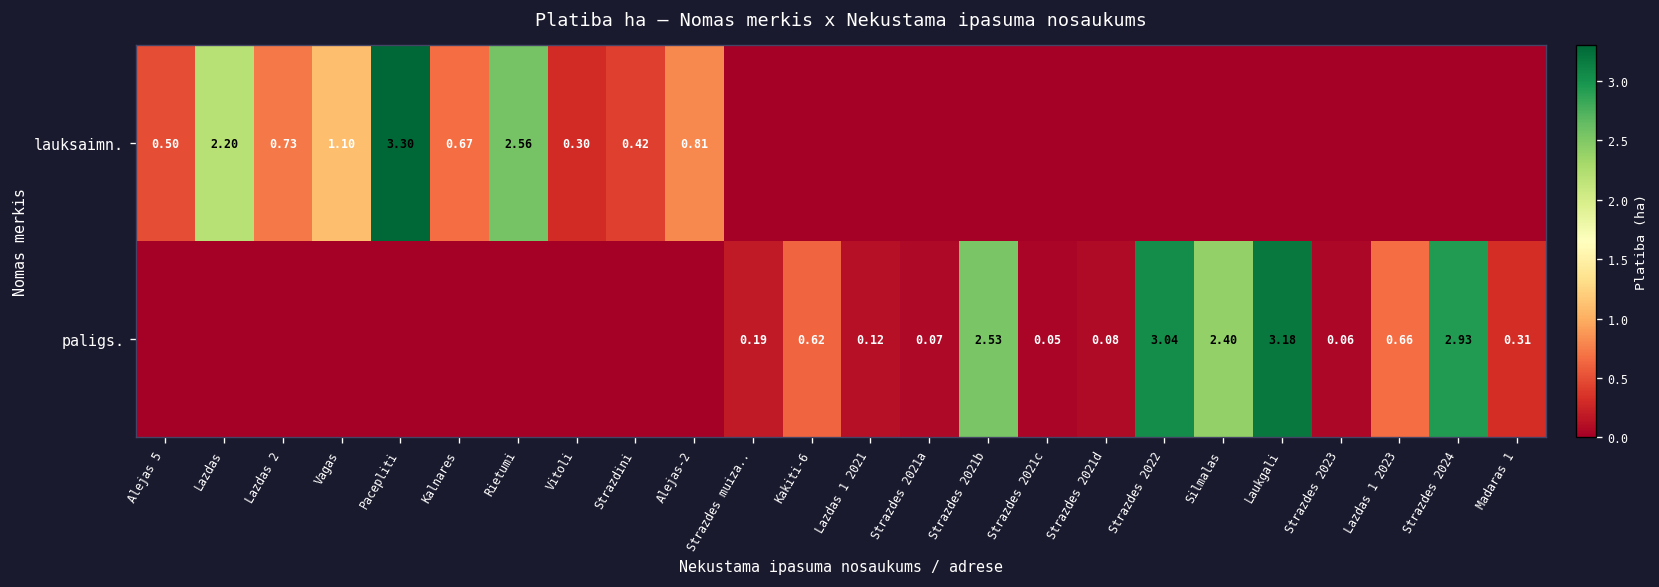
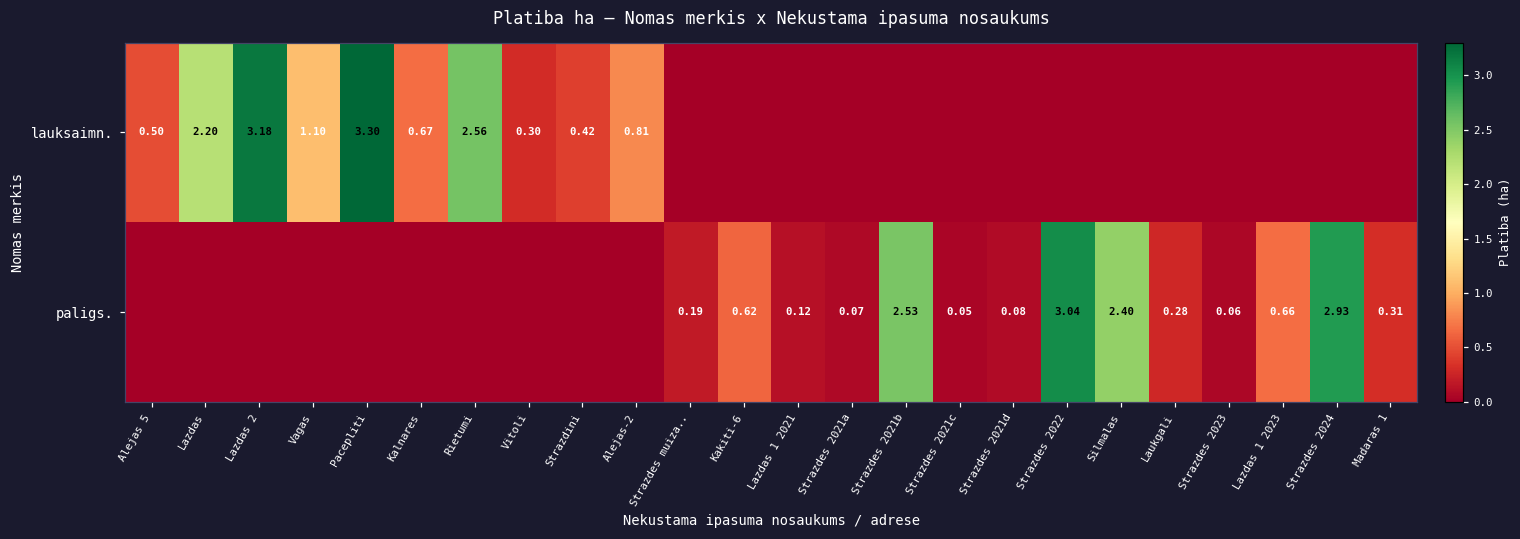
  {
    "lauksaimn.": {
      "Alejas 5": 0.50,
      "Lazdas": 2.20,
-     "Lazdas 2": 0.73,
+     "Lazdas 2": 3.18,
      "Vagas": 1.10,
      "Pacepliti": 3.30,
      "Kalnares": 0.67,
      "Rietumi": 2.56,
      "Vitoli": 0.30,
      "Strazdini": 0.42,
      "Alejas-2": 0.81
    },
    "paligs.": {
      "Strazdes muiza..": 0.19,
      "Kakiti-6": 0.62,
      "Lazdas 1 2021": 0.12,
      "Strazdes 2021a": 0.07,
      "Strazdes 2021b": 2.53,
      "Strazdes 2021c": 0.05,
      "Strazdes 2021d": 0.08,
      "Strazdes 2022": 3.04,
      "Silmalas": 2.40,
-     "Laukgali": 3.18,
+     "Laukgali": 0.28,
      "Strazdes 2023": 0.06,
      "Lazdas 1 2023": 0.66,
      "Strazdes 2024": 2.93,
      "Madaras 1": 0.31
    }
  }
